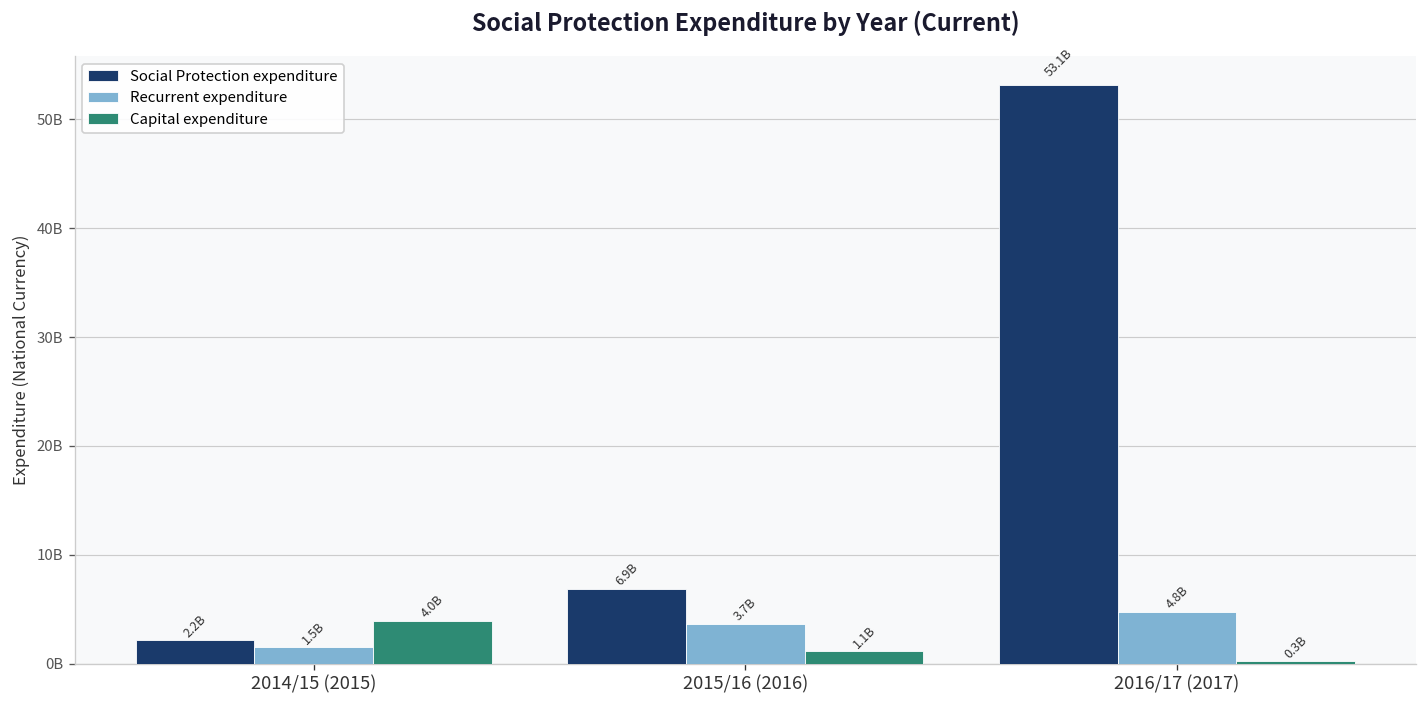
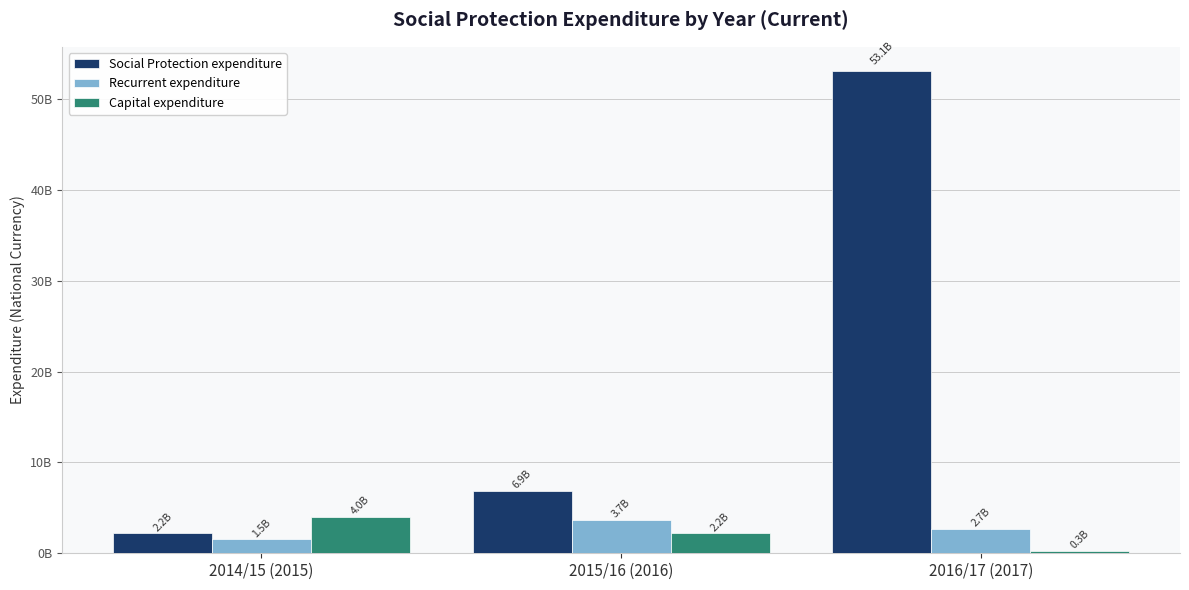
  {
    "Social Protection expenditure": {
      "2014/15 (2015)": "2.2B",
      "2015/16 (2016)": "6.9B",
      "2016/17 (2017)": "53.1B"
    },
    "Recurrent expenditure": {
      "2014/15 (2015)": "1.5B",
      "2015/16 (2016)": "3.7B",
-     "2016/17 (2017)": "4.8B"
+     "2016/17 (2017)": "2.7B"
    },
    "Capital expenditure": {
      "2014/15 (2015)": "4.0B",
-     "2015/16 (2016)": "1.1B",
+     "2015/16 (2016)": "2.2B",
      "2016/17 (2017)": "0.3B"
    }
  }
